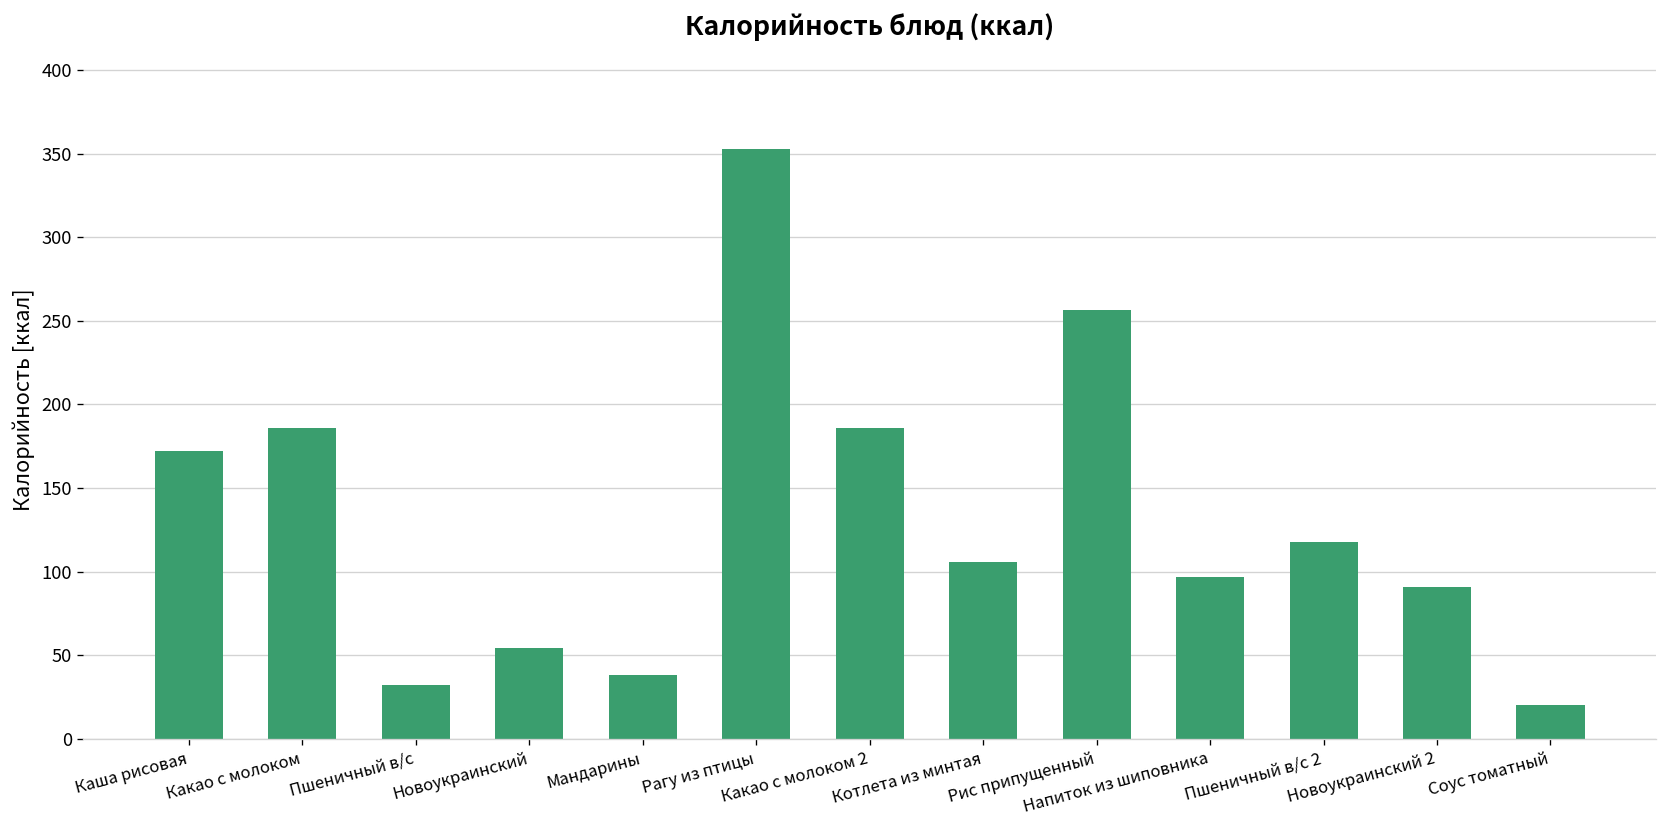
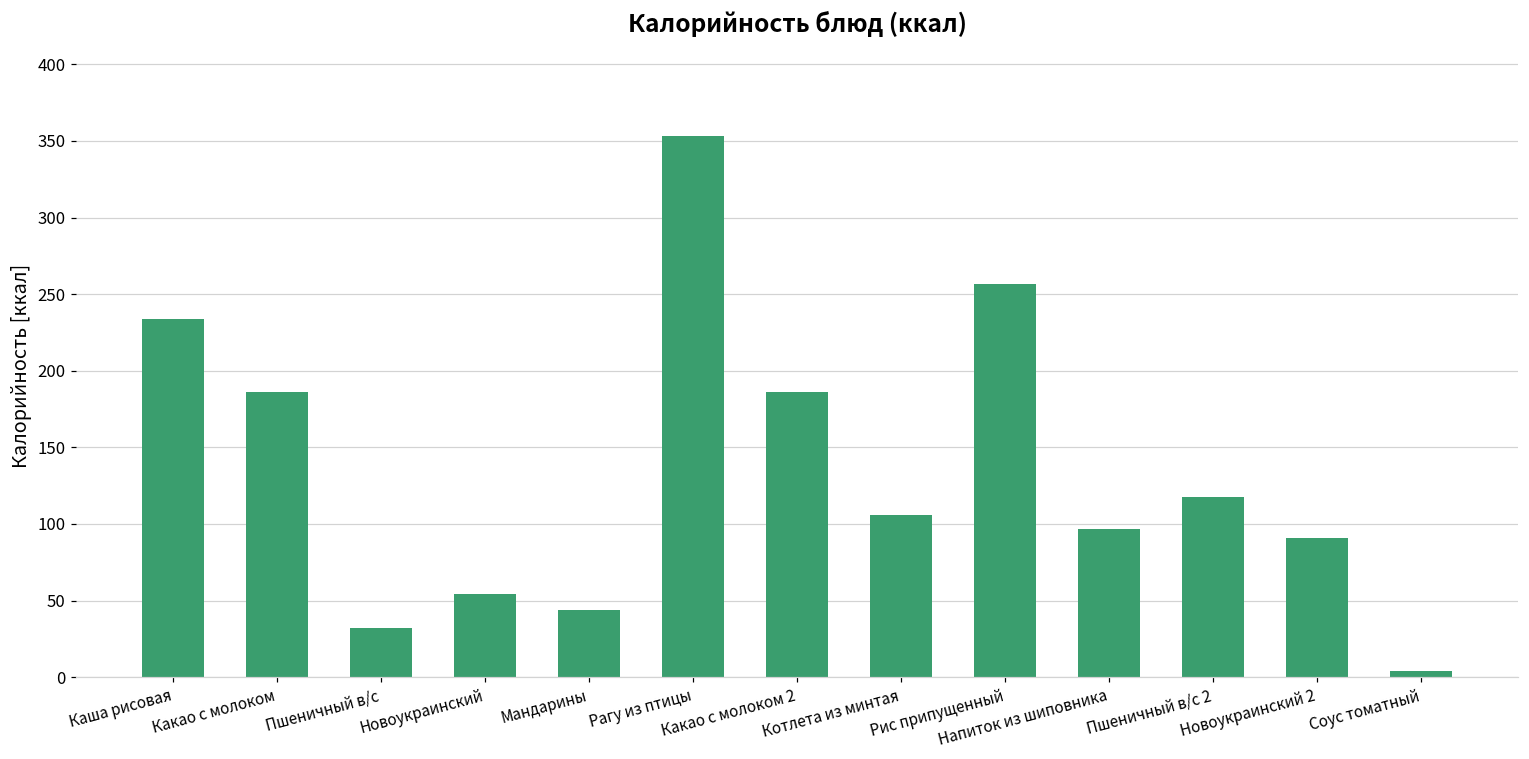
  {
-   "Каша рисовая": 172,
+   "Каша рисовая": 234,
    "Какао с молоком": 186,
    "Пшеничный в/с": 32,
    "Новоукраинский": 54,
-   "Мандарины": 38,
+   "Мандарины": 44,
    "Рагу из птицы": 353,
    "Какао с молоком 2": 186,
    "Котлета из минтая": 106,
    "Рис припущенный": 257,
    "Напиток из шиповника": 97,
    "Пшеничный в/с 2": 118,
    "Новоукраинский 2": 91,
-   "Соус томатный": 20
+   "Соус томатный": 4
  }
